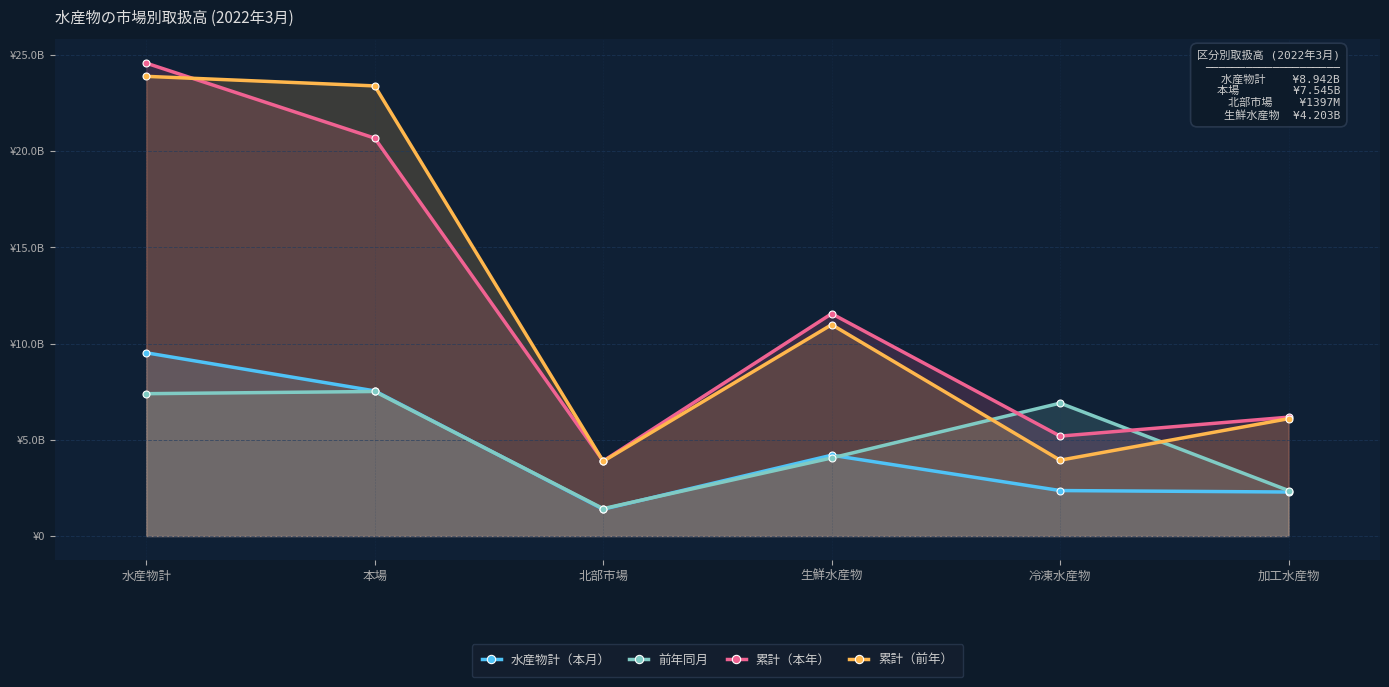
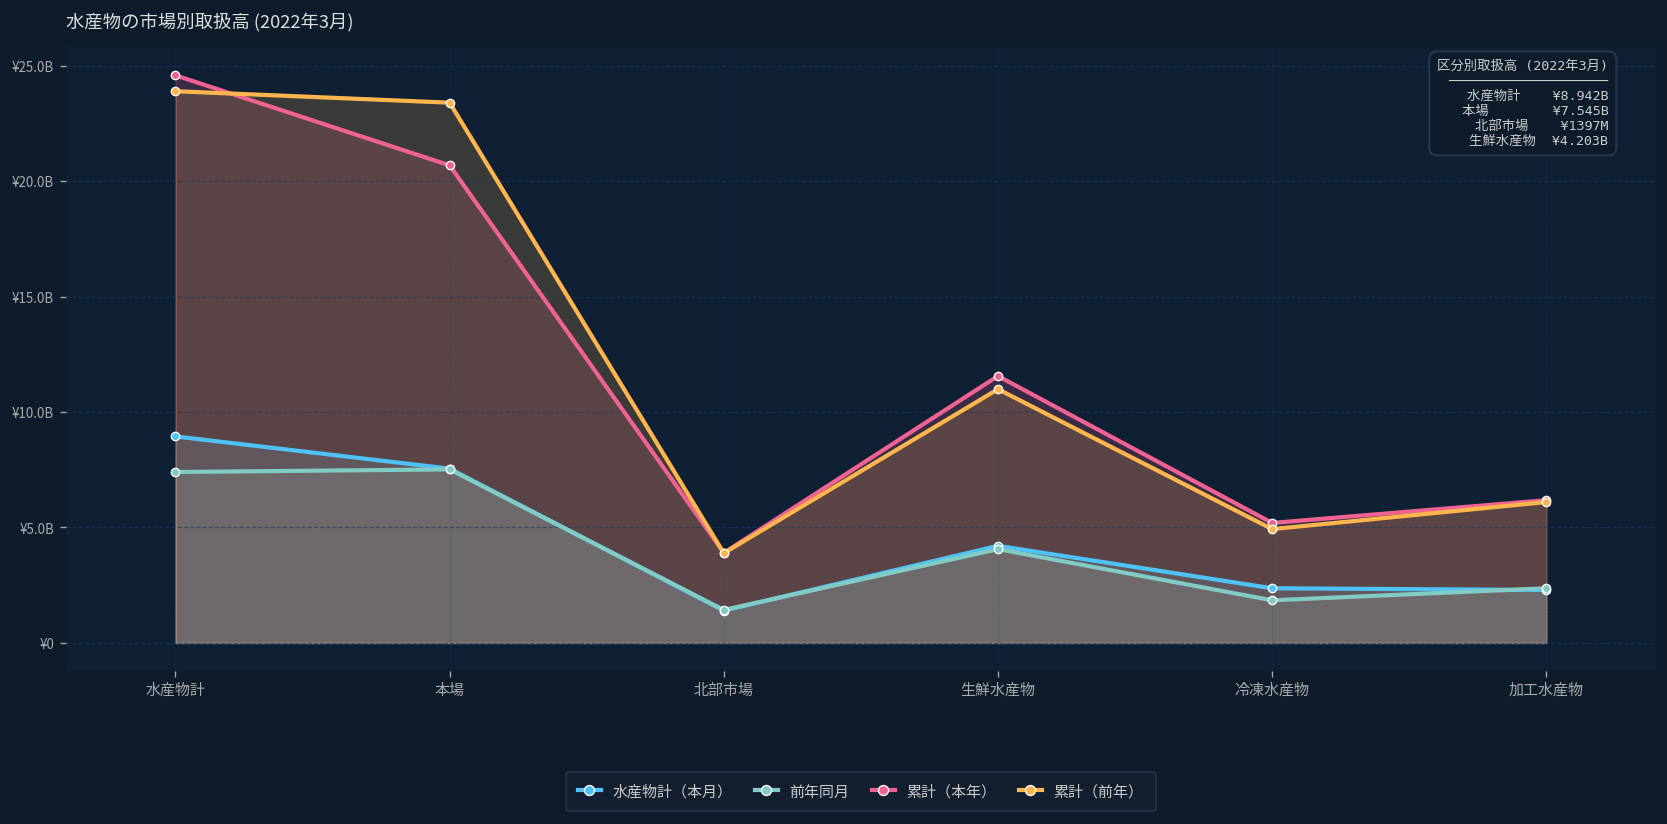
  {
    "水産物計（本月）": {
-     "水産物計": "¥9500000000",
+     "水産物計": "¥8900000000",
      "生鮮水産物": "¥4200000000",
      "冷凍水産物": "¥2400000000"
    },
    "前年同月": {
      "水産物計": "¥7400000000",
      "生鮮水産物": "¥4100000000",
-     "冷凍水産物": "¥6900000000"
+     "冷凍水産物": "¥1800000000"
    },
    "累計（本年）": {
      "水産物計": "¥24600000000",
      "本場": "¥20700000000",
      "生鮮水産物": "¥11600000000",
      "冷凍水産物": "¥5200000000"
    },
    "累計（前年）": {
      "水産物計": "¥23900000000",
      "本場": "¥23400000000",
      "生鮮水産物": "¥11000000000",
-     "冷凍水産物": "¥3900000000"
+     "冷凍水産物": "¥4900000000"
    }
  }
